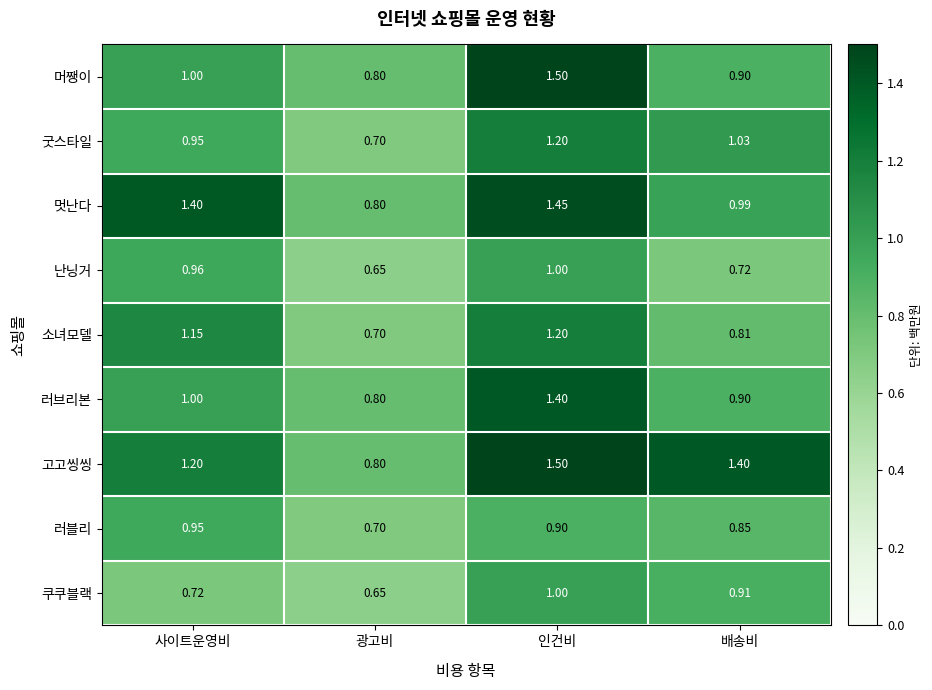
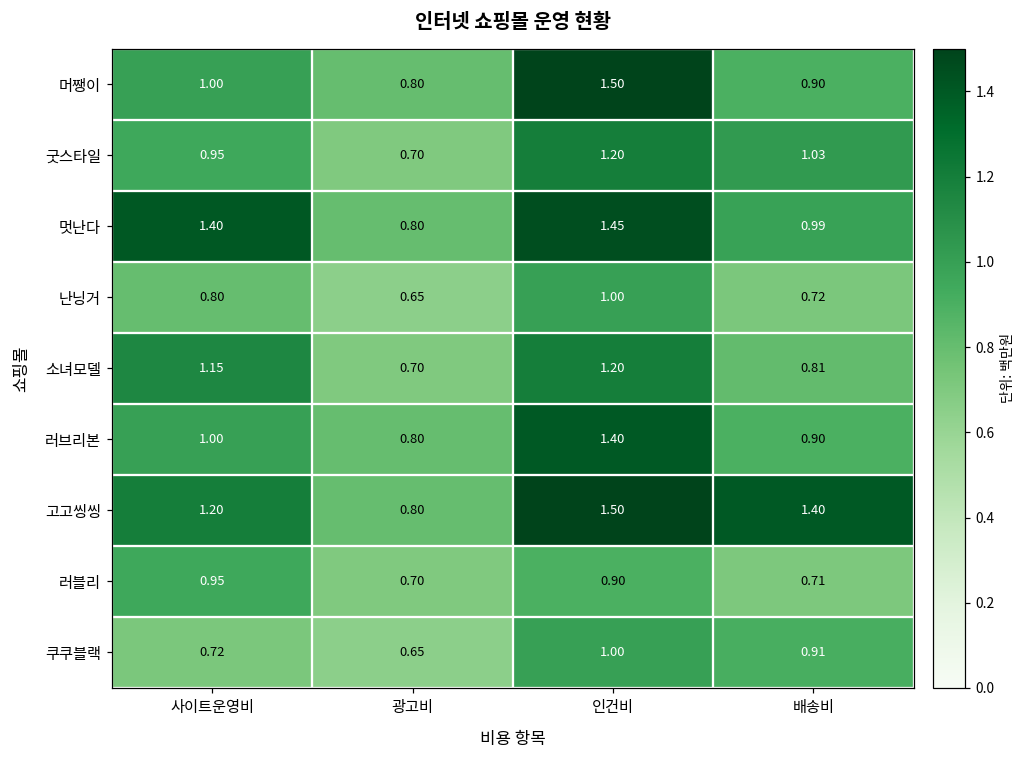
  {
    "머쨍이": {
      "사이트운영비": 1.00,
      "광고비": 0.80,
      "인건비": 1.50,
      "배송비": 0.90
    },
    "굿스타일": {
      "사이트운영비": 0.95,
      "광고비": 0.70,
      "인건비": 1.20,
      "배송비": 1.03
    },
    "멋난다": {
      "사이트운영비": 1.40,
      "광고비": 0.80,
      "인건비": 1.45,
      "배송비": 0.99
    },
    "난닝거": {
-     "사이트운영비": 0.96,
+     "사이트운영비": 0.80,
      "광고비": 0.65,
      "인건비": 1.00,
      "배송비": 0.72
    },
    "소녀모델": {
      "사이트운영비": 1.15,
      "광고비": 0.70,
      "인건비": 1.20,
      "배송비": 0.81
    },
    "러브리본": {
      "사이트운영비": 1.00,
      "광고비": 0.80,
      "인건비": 1.40,
      "배송비": 0.90
    },
    "고고씽씽": {
      "사이트운영비": 1.20,
      "광고비": 0.80,
      "인건비": 1.50,
      "배송비": 1.40
    },
    "러블리": {
      "사이트운영비": 0.95,
      "광고비": 0.70,
      "인건비": 0.90,
-     "배송비": 0.85
+     "배송비": 0.71
    },
    "쿠쿠블랙": {
      "사이트운영비": 0.72,
      "광고비": 0.65,
      "인건비": 1.00,
      "배송비": 0.91
    }
  }
